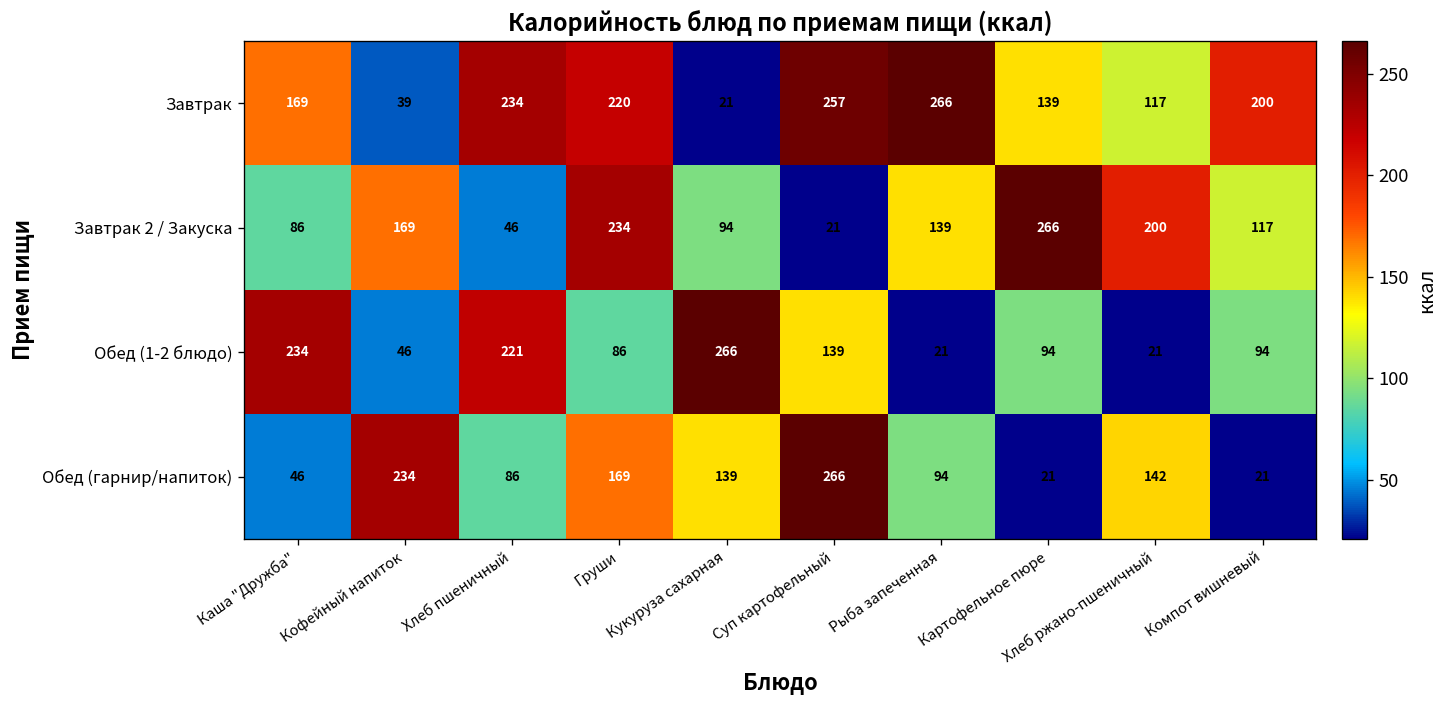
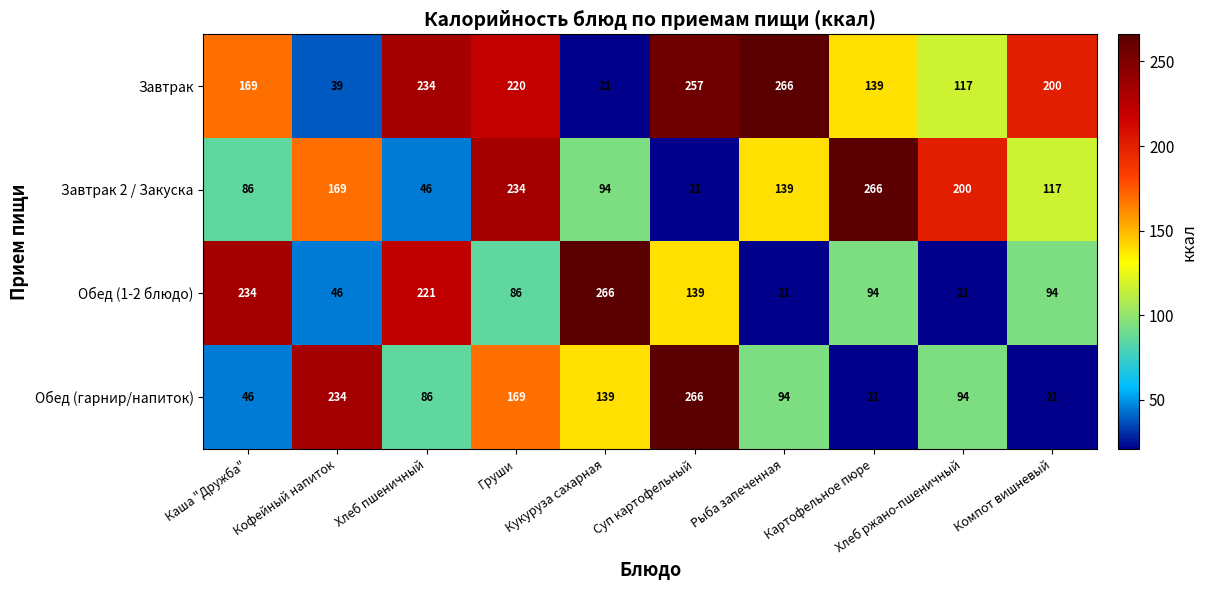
  {
    "Завтрак": {
      "Каша \"Дружба\"": 169,
      "Кофейный напиток": 39,
      "Хлеб пшеничный": 234,
      "Груши": 220,
      "Кукуруза сахарная": 21,
      "Суп картофельный": 257,
      "Рыба запеченная": 266,
      "Картофельное пюре": 139,
      "Хлеб ржано-пшеничный": 117,
      "Компот вишневый": 200
    },
    "Завтрак 2 / Закуска": {
      "Каша \"Дружба\"": 86,
      "Кофейный напиток": 169,
      "Хлеб пшеничный": 46,
      "Груши": 234,
      "Кукуруза сахарная": 94,
      "Суп картофельный": 21,
      "Рыба запеченная": 139,
      "Картофельное пюре": 266,
      "Хлеб ржано-пшеничный": 200,
      "Компот вишневый": 117
    },
    "Обед (1-2 блюдо)": {
      "Каша \"Дружба\"": 234,
      "Кофейный напиток": 46,
      "Хлеб пшеничный": 221,
      "Груши": 86,
      "Кукуруза сахарная": 266,
      "Суп картофельный": 139,
      "Рыба запеченная": 21,
      "Картофельное пюре": 94,
      "Хлеб ржано-пшеничный": 21,
      "Компот вишневый": 94
    },
    "Обед (гарнир/напиток)": {
      "Каша \"Дружба\"": 46,
      "Кофейный напиток": 234,
      "Хлеб пшеничный": 86,
      "Груши": 169,
      "Кукуруза сахарная": 139,
      "Суп картофельный": 266,
      "Рыба запеченная": 94,
      "Картофельное пюре": 21,
-     "Хлеб ржано-пшеничный": 142,
+     "Хлеб ржано-пшеничный": 94,
      "Компот вишневый": 21
    }
  }
